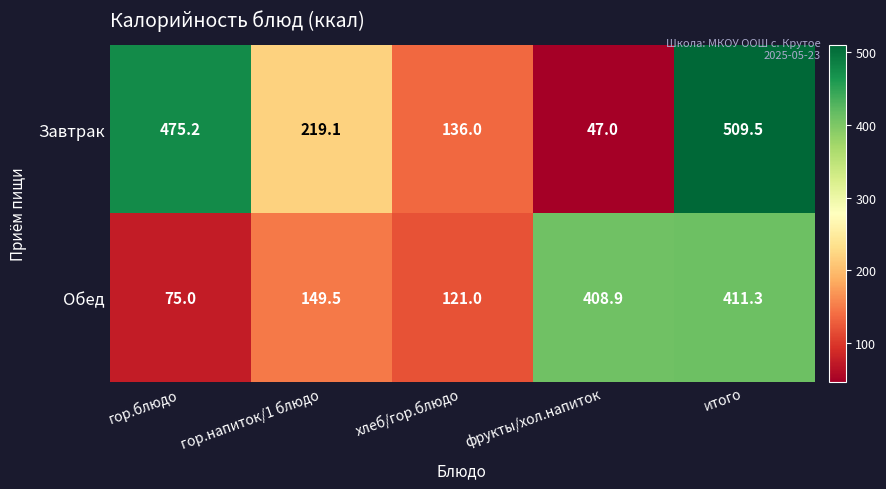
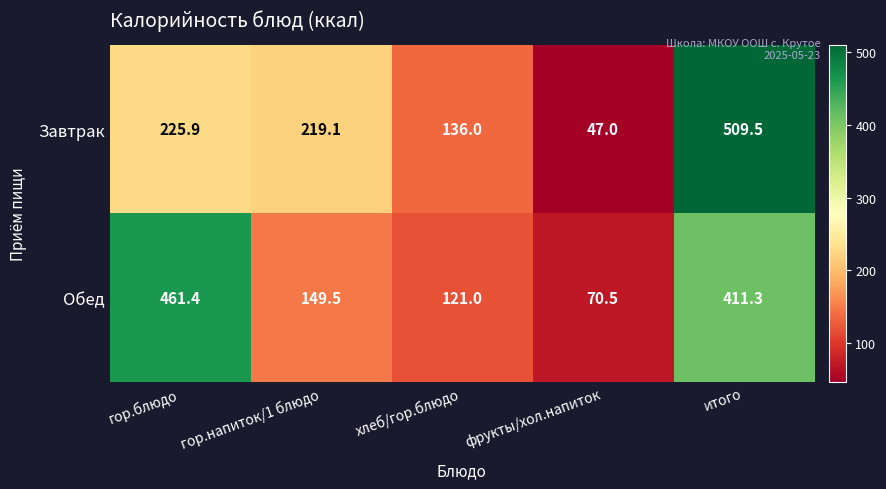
  {
    "Завтрак": {
-     "гор.блюдо": 475.2,
+     "гор.блюдо": 225.9,
      "гор.напиток/1 блюдо": 219.1,
      "хлеб/гор.блюдо": 136.0,
      "фрукты/хол.напиток": 47.0
    },
    "Обед": {
-     "гор.блюдо": 75.0,
+     "гор.блюдо": 461.4,
      "гор.напиток/1 блюдо": 149.5,
      "хлеб/гор.блюдо": 121.0,
-     "фрукты/хол.напиток": 408.9,
+     "фрукты/хол.напиток": 70.5,
      "итого": 411.3
    }
  }
